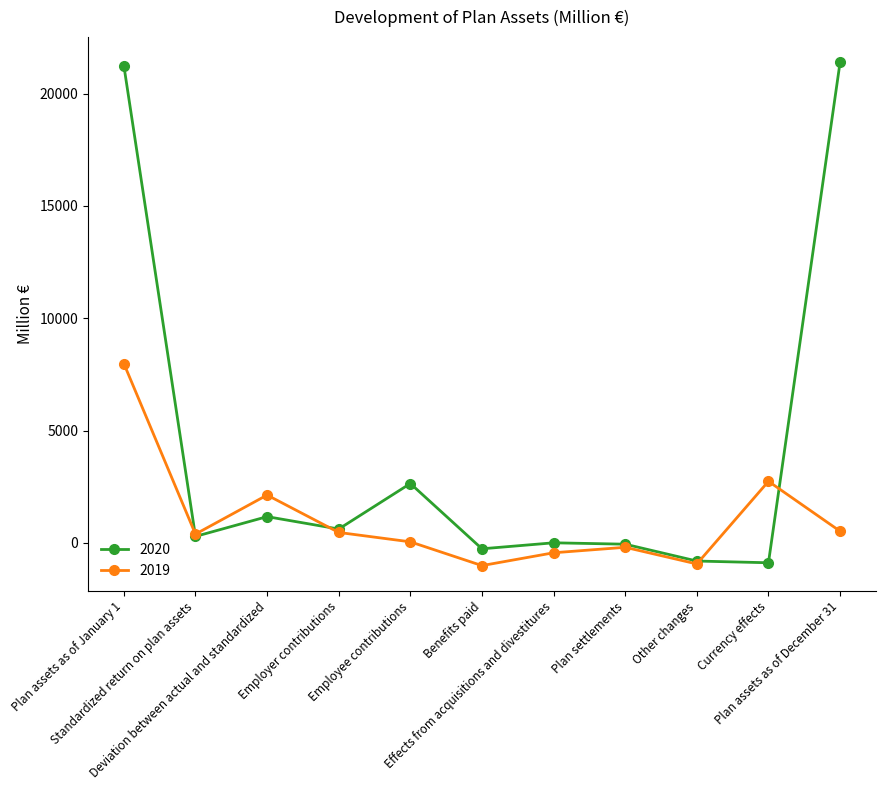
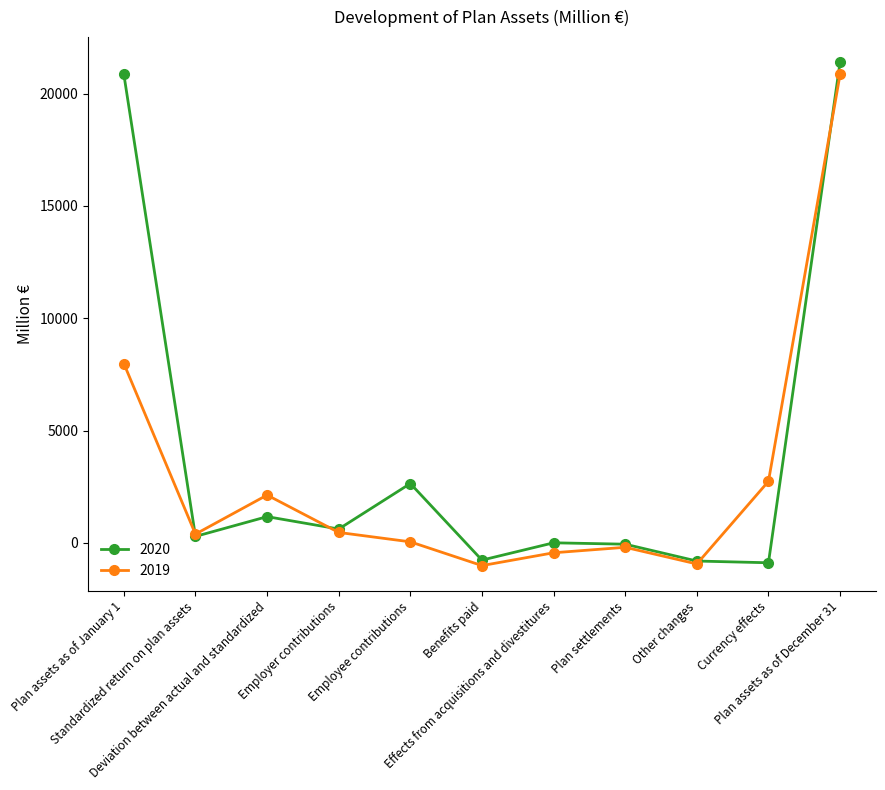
  {
    "2020": {
-     "Plan assets as of January 1": 21300,
+     "Plan assets as of January 1": 20900,
      "Deviation between actual and standardized": 1200,
      "Employer contributions": 600,
      "Employee contributions": 2600,
-     "Benefits paid": -300,
+     "Benefits paid": -800,
      "Effects from acquisitions and divestitures": 0,
      "Plan settlements": -100,
      "Other changes": -800,
      "Currency effects": -900,
      "Plan assets as of December 31": 21400
    },
    "2019": {
      "Plan assets as of January 1": 8000,
      "Deviation between actual and standardized": 2100,
      "Employer contributions": 500,
      "Employee contributions": 0,
      "Benefits paid": -1000,
      "Effects from acquisitions and divestitures": -400,
      "Plan settlements": -200,
      "Other changes": -900,
      "Currency effects": 2700,
-     "Plan assets as of December 31": 500
+     "Plan assets as of December 31": 20900
    }
  }
